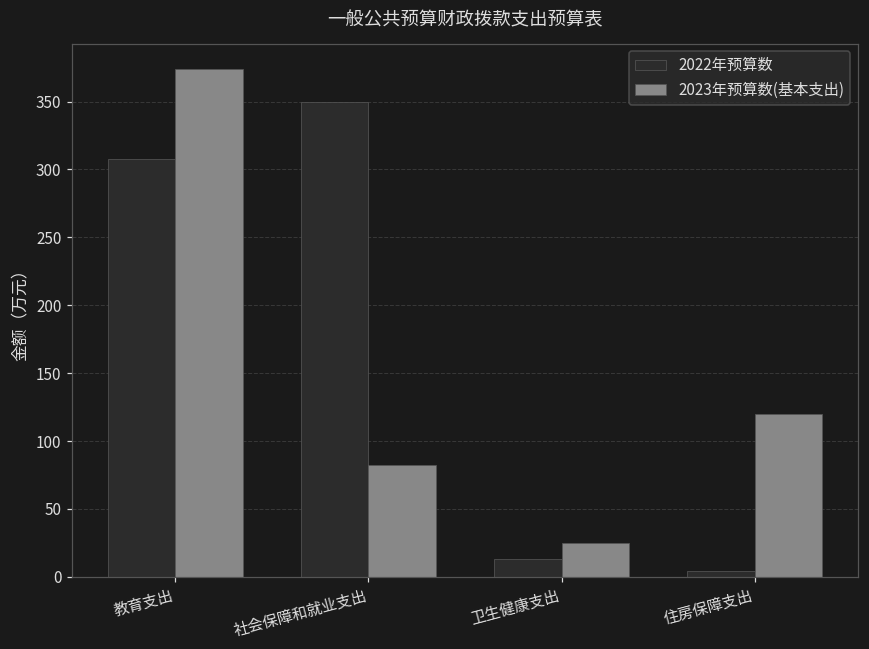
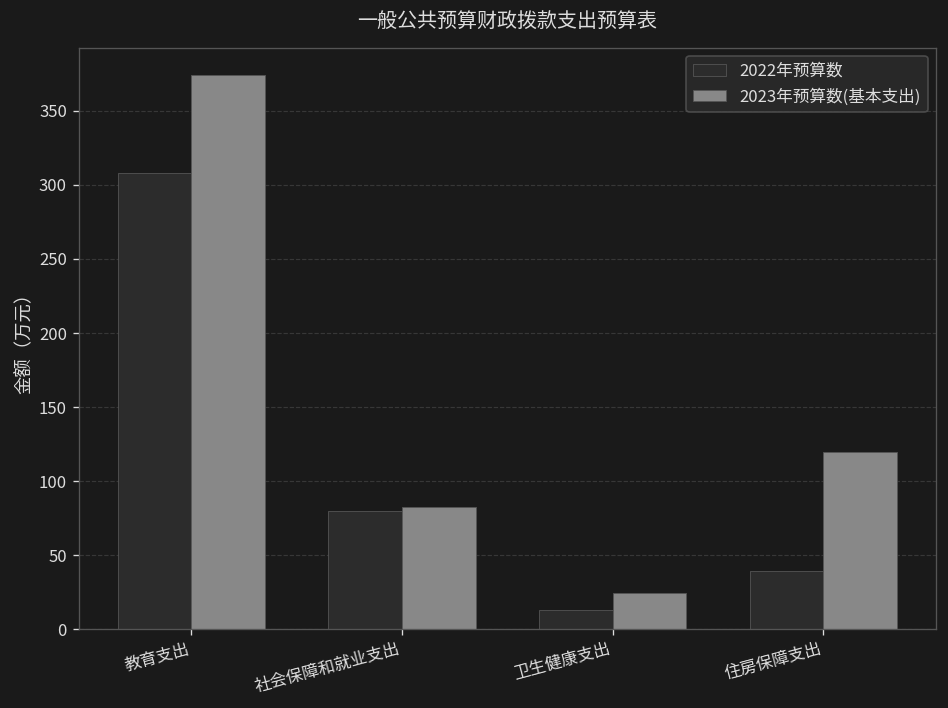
  {
    "2022年预算数": {
      "教育支出": 308,
-     "社会保障和就业支出": 350,
+     "社会保障和就业支出": 80,
      "卫生健康支出": 13,
-     "住房保障支出": 4
+     "住房保障支出": 40
    },
    "2023年预算数(基本支出)": {
      "教育支出": 374,
      "社会保障和就业支出": 82,
      "卫生健康支出": 25,
      "住房保障支出": 120
    }
  }
